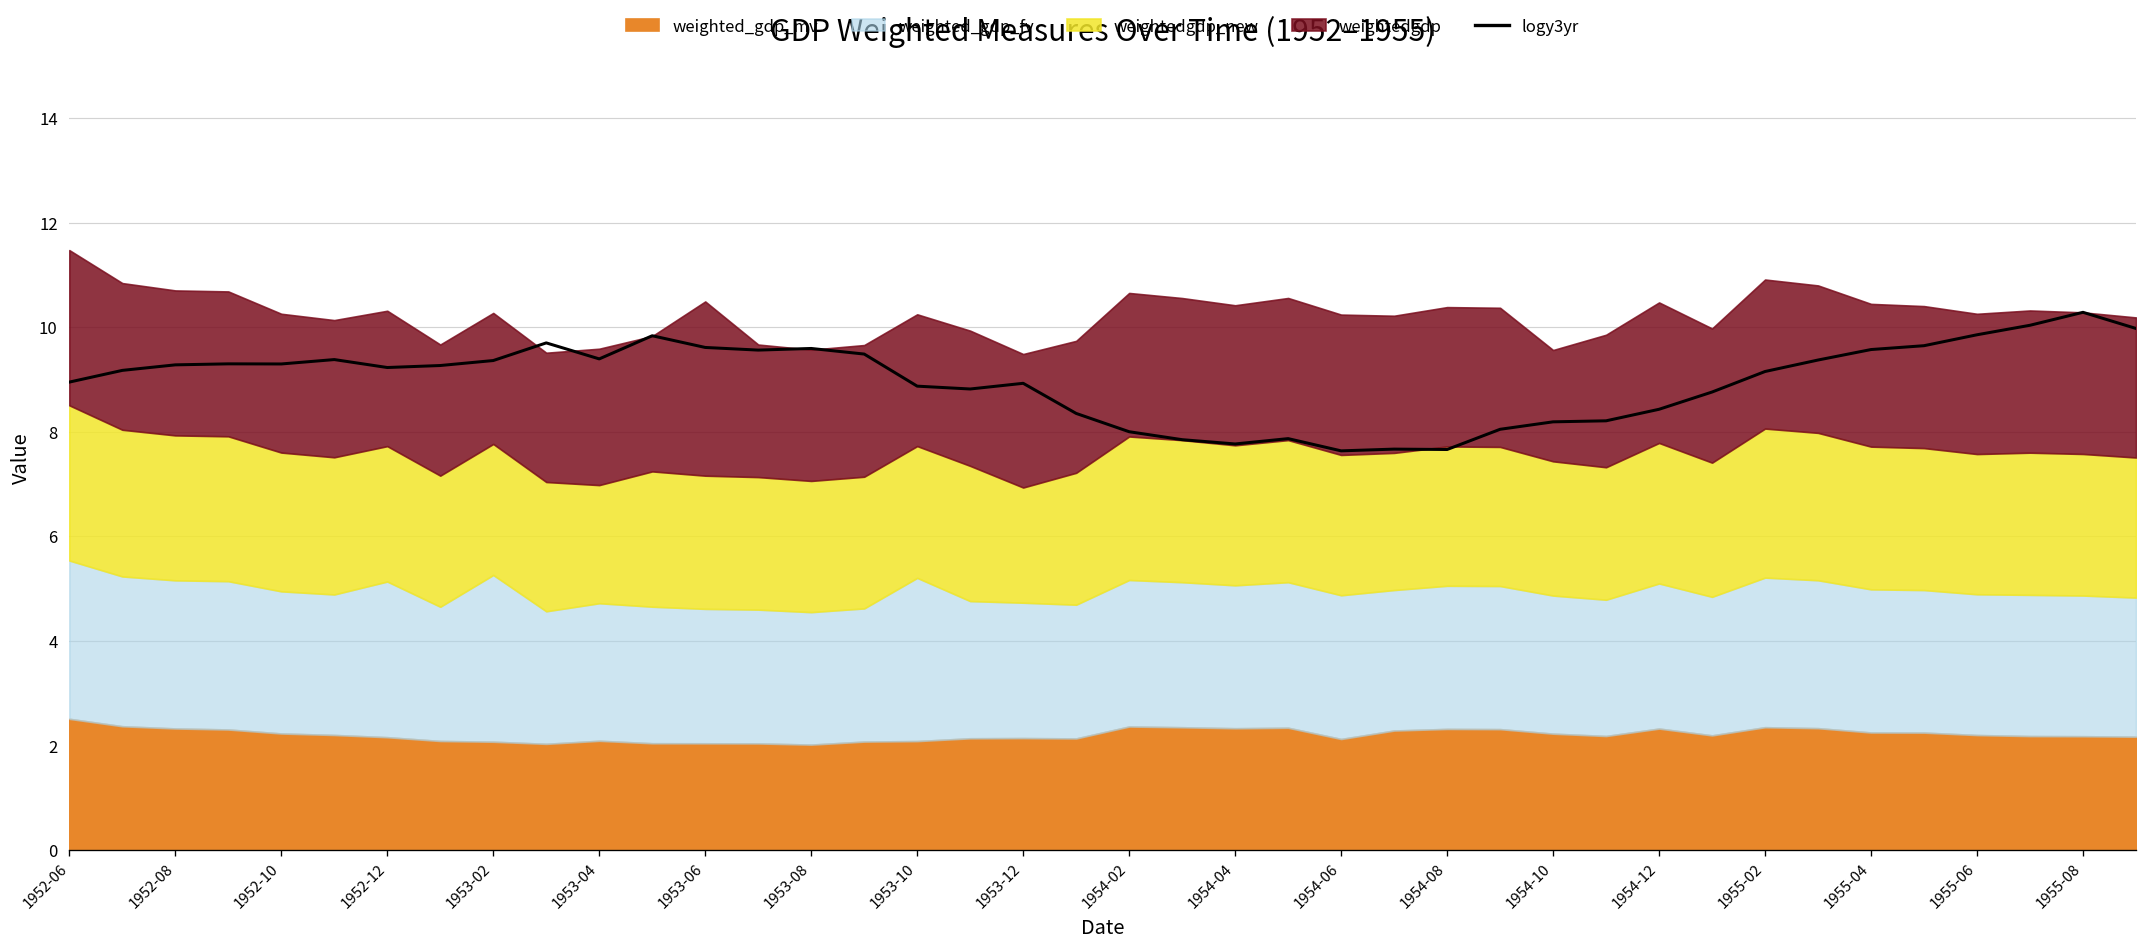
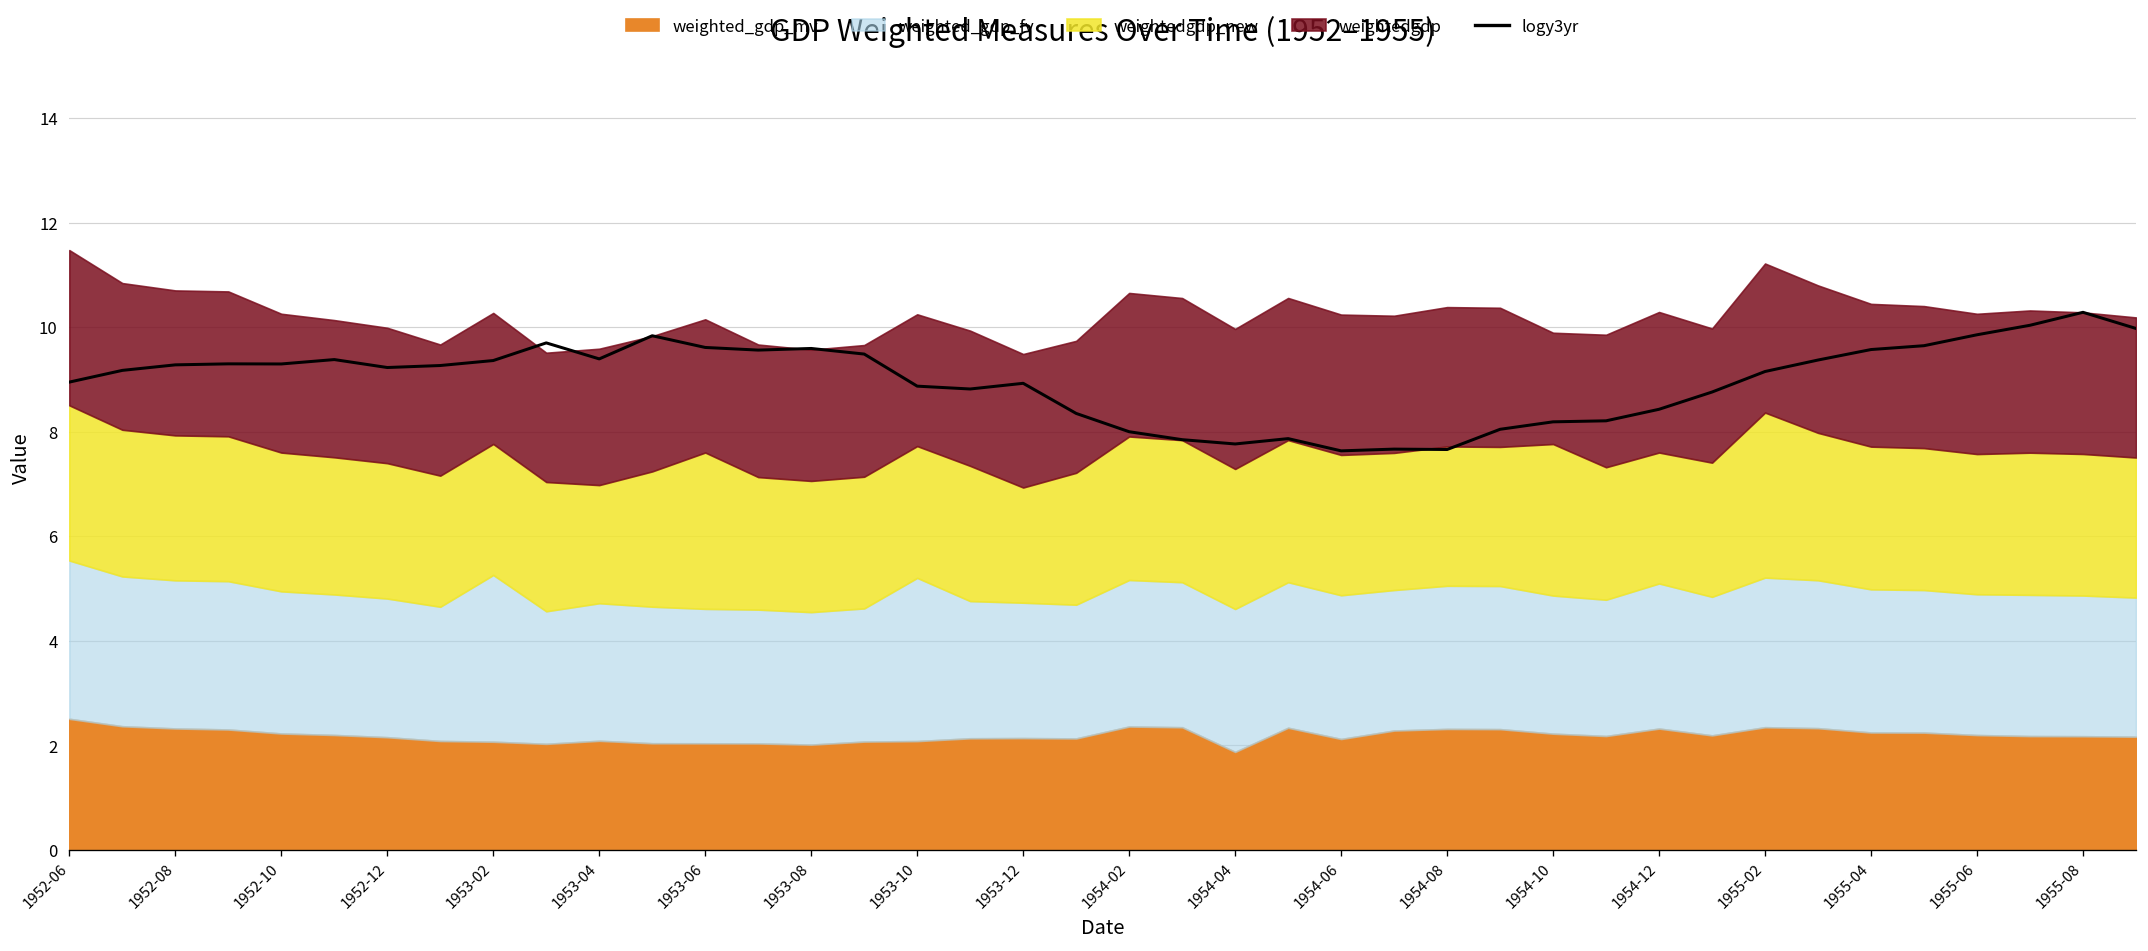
  {
    "logy3yr": {
      "1952-06": 9.0,
      "1952-08": 9.3,
      "1952-10": 9.3,
      "1952-12": 9.2,
      "1953-02": 9.4,
      "1953-04": 9.4,
      "1953-06": 9.6,
      "1953-10": 8.9,
      "1953-12": 8.9,
      "1954-02": 8.0,
      "1954-06": 7.6,
      "1954-08": 7.7,
      "1954-10": 8.2,
      "1954-12": 8.4,
      "1955-02": 9.2,
      "1955-04": 9.6,
      "1955-06": 9.9
    },
    "weighted_gdp_mv": {
      "1952-06": 2.5,
      "1952-08": 2.3,
      "1952-10": 2.2,
      "1952-12": 2.2,
      "1953-02": 2.1,
      "1953-04": 2.1,
      "1953-06": 2.0,
      "1953-08": 2.0,
      "1953-10": 2.1,
      "1953-12": 2.1,
      "1954-02": 2.4,
-     "1954-04": 2.3,
+     "1954-04": 1.9,
      "1954-06": 2.1,
      "1954-08": 2.3,
      "1954-10": 2.2,
      "1954-12": 2.3,
      "1955-02": 2.3,
      "1955-04": 2.2,
      "1955-06": 2.2,
      "1955-08": 2.2
    },
    "weighted_gdp_fv": {
      "1952-06": 3.0,
      "1952-08": 2.8,
      "1952-10": 2.7,
-     "1952-12": 3.0,
+     "1952-12": 2.7,
      "1953-02": 3.2,
      "1953-04": 2.6,
      "1953-06": 2.6,
      "1953-08": 2.5,
      "1953-10": 3.1,
      "1953-12": 2.6,
      "1954-02": 2.8,
      "1954-04": 2.7,
      "1954-06": 2.7,
      "1954-08": 2.7,
      "1954-10": 2.6,
      "1954-12": 2.8,
      "1955-02": 2.9,
      "1955-04": 2.7,
      "1955-06": 2.7,
      "1955-08": 2.7
    },
    "weightedgdp_new": {
      "1952-06": 3.0,
      "1952-08": 2.8,
      "1952-10": 2.7,
      "1952-12": 2.6,
      "1953-02": 2.5,
      "1953-04": 2.3,
-     "1953-06": 2.5,
+     "1953-06": 3.0,
      "1953-08": 2.5,
      "1953-10": 2.5,
      "1953-12": 2.2,
      "1954-02": 2.7,
      "1954-06": 2.7,
      "1954-08": 2.7,
-     "1954-10": 2.6,
-     "1954-12": 2.7,
-     "1955-02": 2.9,
+     "1954-10": 2.9,
+     "1954-12": 2.5,
+     "1955-02": 3.2,
      "1955-04": 2.7,
      "1955-06": 2.7,
      "1955-08": 2.7
    },
    "weightedgdp": {
      "1952-06": 3.0,
      "1952-08": 2.8,
      "1952-10": 2.7,
      "1952-12": 2.6,
      "1953-02": 2.5,
      "1953-04": 2.6,
-     "1953-06": 3.3,
+     "1953-06": 2.5,
      "1953-10": 2.5,
      "1953-12": 2.6,
      "1954-02": 2.7,
      "1954-04": 2.7,
      "1954-06": 2.7,
      "1954-08": 2.7,
      "1954-10": 2.1,
      "1954-12": 2.7,
      "1955-02": 2.9,
      "1955-04": 2.7,
      "1955-06": 2.7
    }
  }
